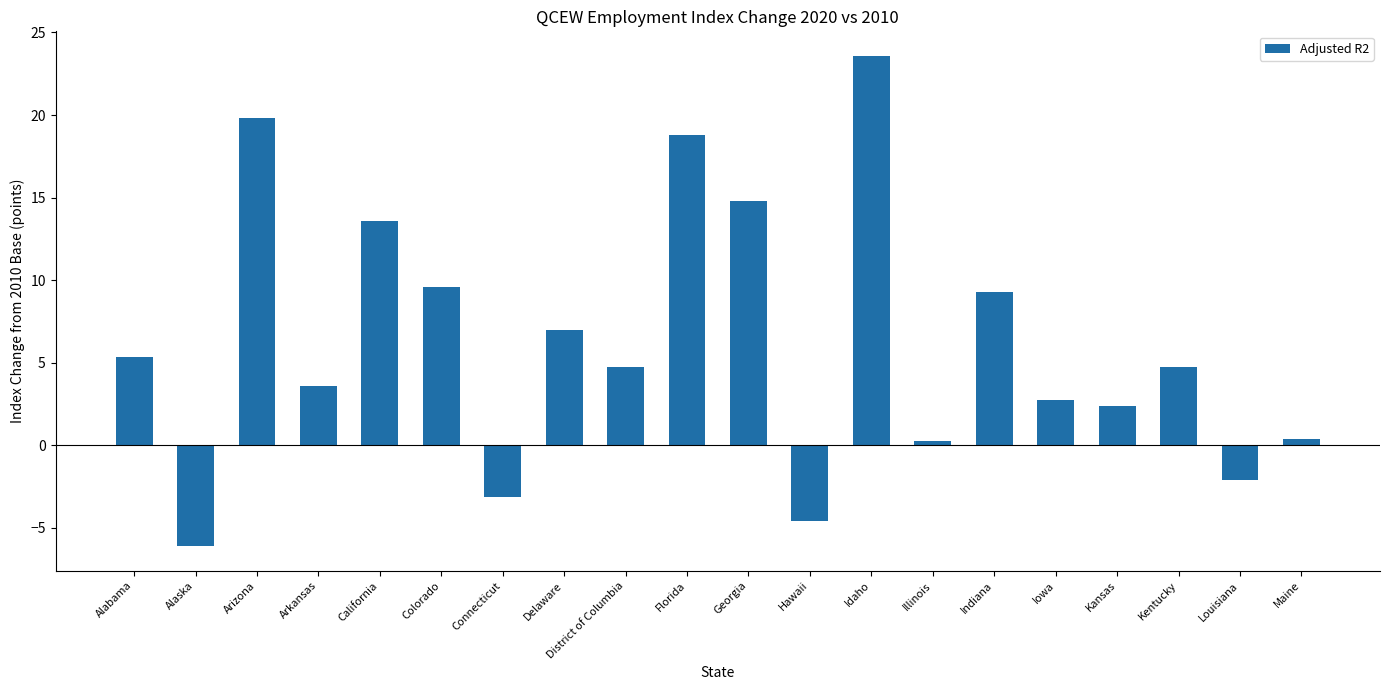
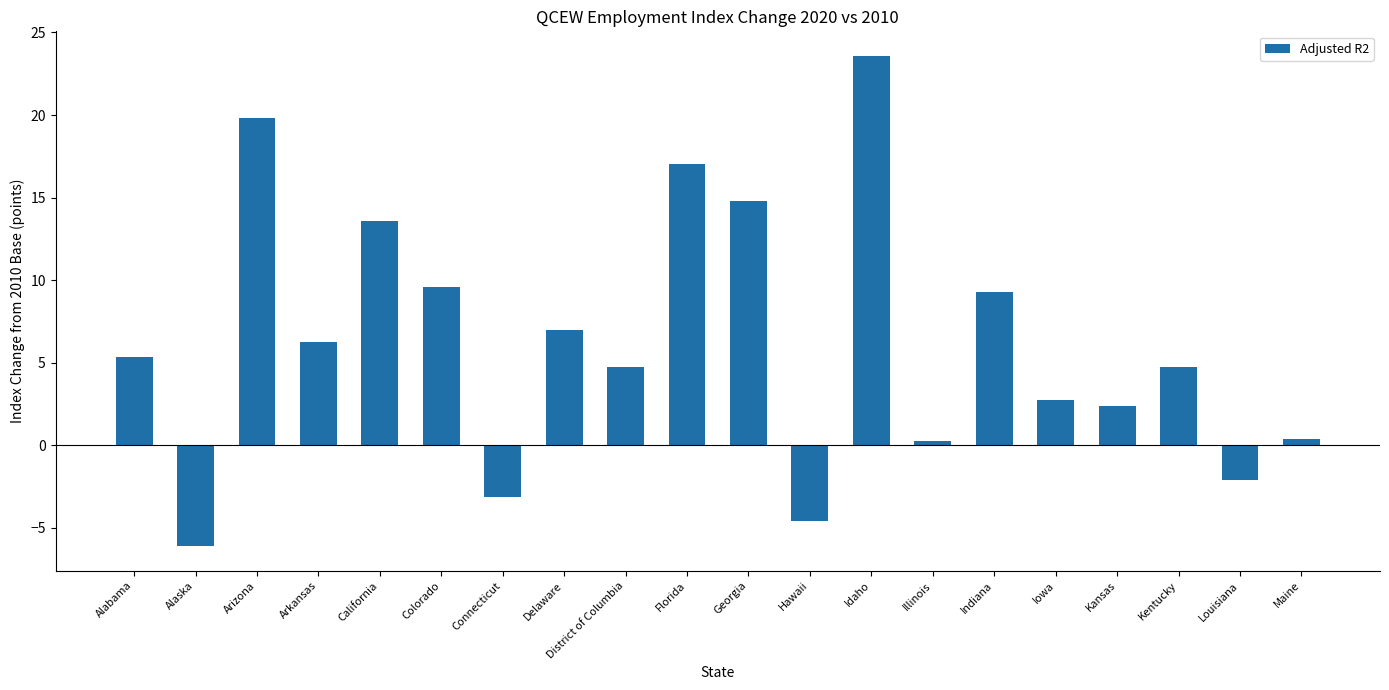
  {
    "Alabama": 5.4,
    "Alaska": -6.1,
    "Arizona": 19.8,
-   "Arkansas": 3.6,
+   "Arkansas": 6.2,
    "California": 13.6,
    "Colorado": 9.6,
    "Connecticut": -3.1,
    "Delaware": 7.0,
    "District of Columbia": 4.8,
-   "Florida": 18.8,
+   "Florida": 17.0,
    "Georgia": 14.8,
    "Hawaii": -4.6,
    "Idaho": 23.6,
    "Illinois": 0.3,
    "Indiana": 9.3,
    "Iowa": 2.8,
    "Kansas": 2.4,
    "Kentucky": 4.7,
    "Louisiana": -2.1,
    "Maine": 0.4
  }
